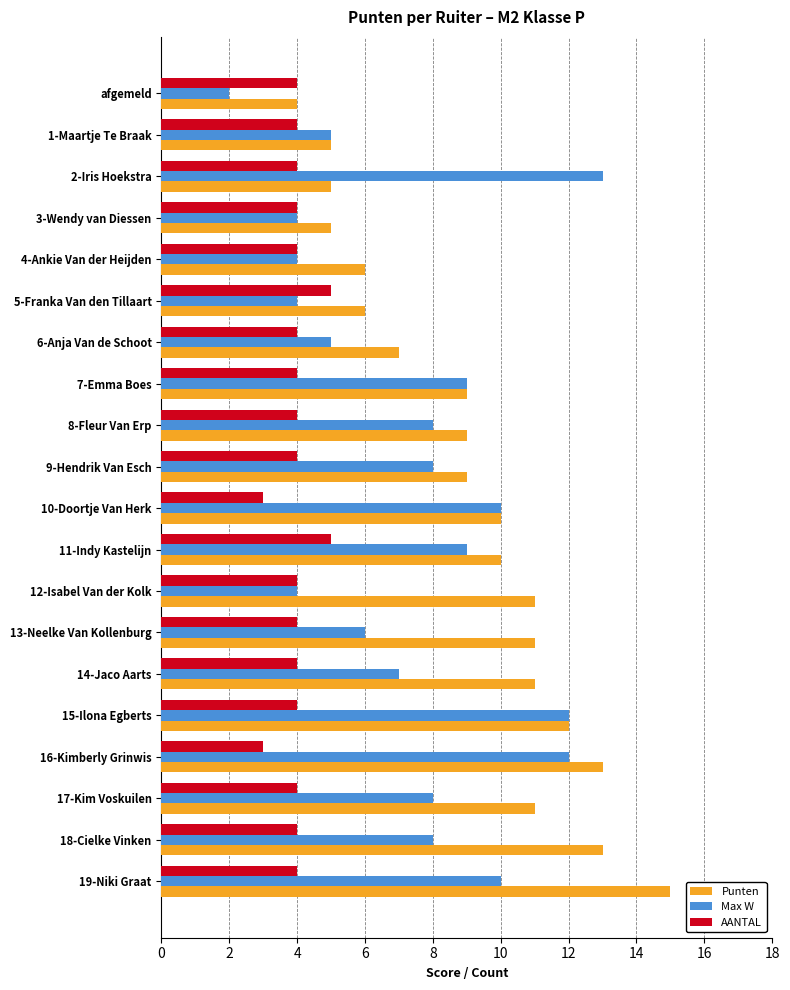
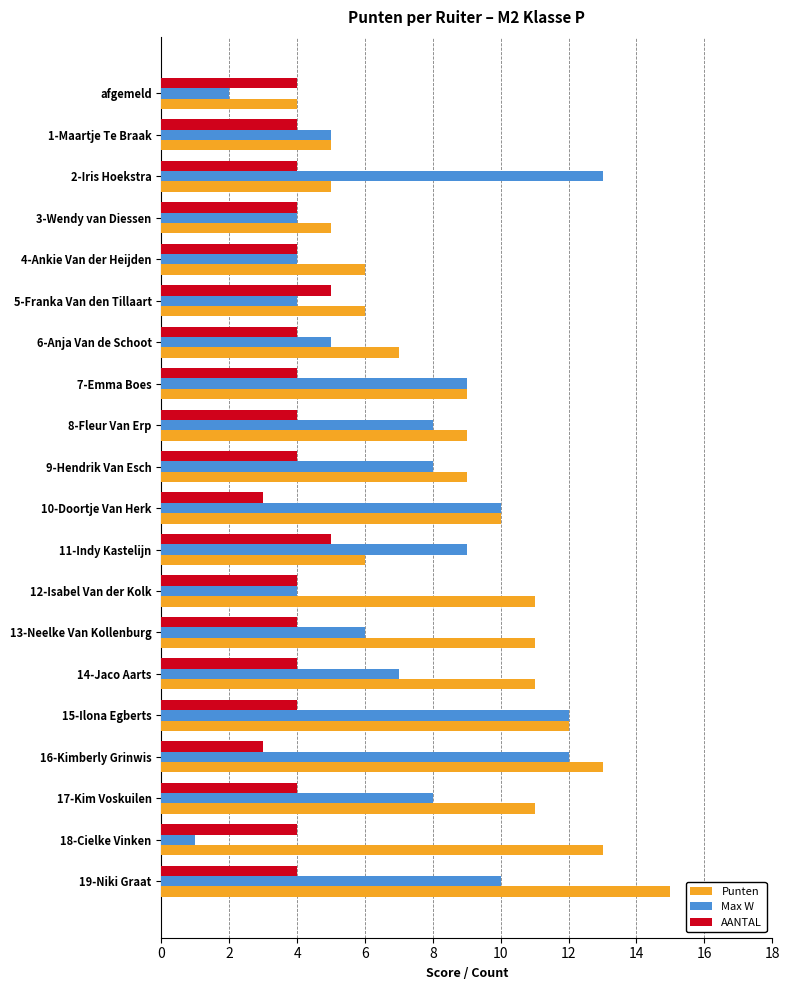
  {
    "Punten": {
      "afgemeld": 4,
      "1-Maartje Te Braak": 5,
      "2-Iris Hoekstra": 5,
      "3-Wendy van Diessen": 5,
      "4-Ankie Van der Heijden": 6,
      "5-Franka Van den Tillaart": 6,
      "6-Anja Van de Schoot": 7,
      "7-Emma Boes": 9,
      "8-Fleur Van Erp": 9,
      "9-Hendrik Van Esch": 9,
      "10-Doortje Van Herk": 10,
-     "11-Indy Kastelijn": 10,
+     "11-Indy Kastelijn": 6,
      "12-Isabel Van der Kolk": 11,
      "13-Neelke Van Kollenburg": 11,
      "14-Jaco Aarts": 11,
      "15-Ilona Egberts": 12,
      "16-Kimberly Grinwis": 13,
      "17-Kim Voskuilen": 11,
      "18-Cielke Vinken": 13,
      "19-Niki Graat": 15
    },
    "Max W": {
      "afgemeld": 2,
      "1-Maartje Te Braak": 5,
      "2-Iris Hoekstra": 13,
      "3-Wendy van Diessen": 4,
      "4-Ankie Van der Heijden": 4,
      "5-Franka Van den Tillaart": 4,
      "6-Anja Van de Schoot": 5,
      "7-Emma Boes": 9,
      "8-Fleur Van Erp": 8,
      "9-Hendrik Van Esch": 8,
      "10-Doortje Van Herk": 10,
      "11-Indy Kastelijn": 9,
      "12-Isabel Van der Kolk": 4,
      "13-Neelke Van Kollenburg": 6,
      "14-Jaco Aarts": 7,
      "15-Ilona Egberts": 12,
      "16-Kimberly Grinwis": 12,
      "17-Kim Voskuilen": 8,
-     "18-Cielke Vinken": 8,
+     "18-Cielke Vinken": 1,
      "19-Niki Graat": 10
    },
    "AANTAL": {
      "afgemeld": 4,
      "1-Maartje Te Braak": 4,
      "2-Iris Hoekstra": 4,
      "3-Wendy van Diessen": 4,
      "4-Ankie Van der Heijden": 4,
      "5-Franka Van den Tillaart": 5,
      "6-Anja Van de Schoot": 4,
      "7-Emma Boes": 4,
      "8-Fleur Van Erp": 4,
      "9-Hendrik Van Esch": 4,
      "10-Doortje Van Herk": 3,
      "11-Indy Kastelijn": 5,
      "12-Isabel Van der Kolk": 4,
      "13-Neelke Van Kollenburg": 4,
      "14-Jaco Aarts": 4,
      "15-Ilona Egberts": 4,
      "16-Kimberly Grinwis": 3,
      "17-Kim Voskuilen": 4,
      "18-Cielke Vinken": 4,
      "19-Niki Graat": 4
    }
  }
